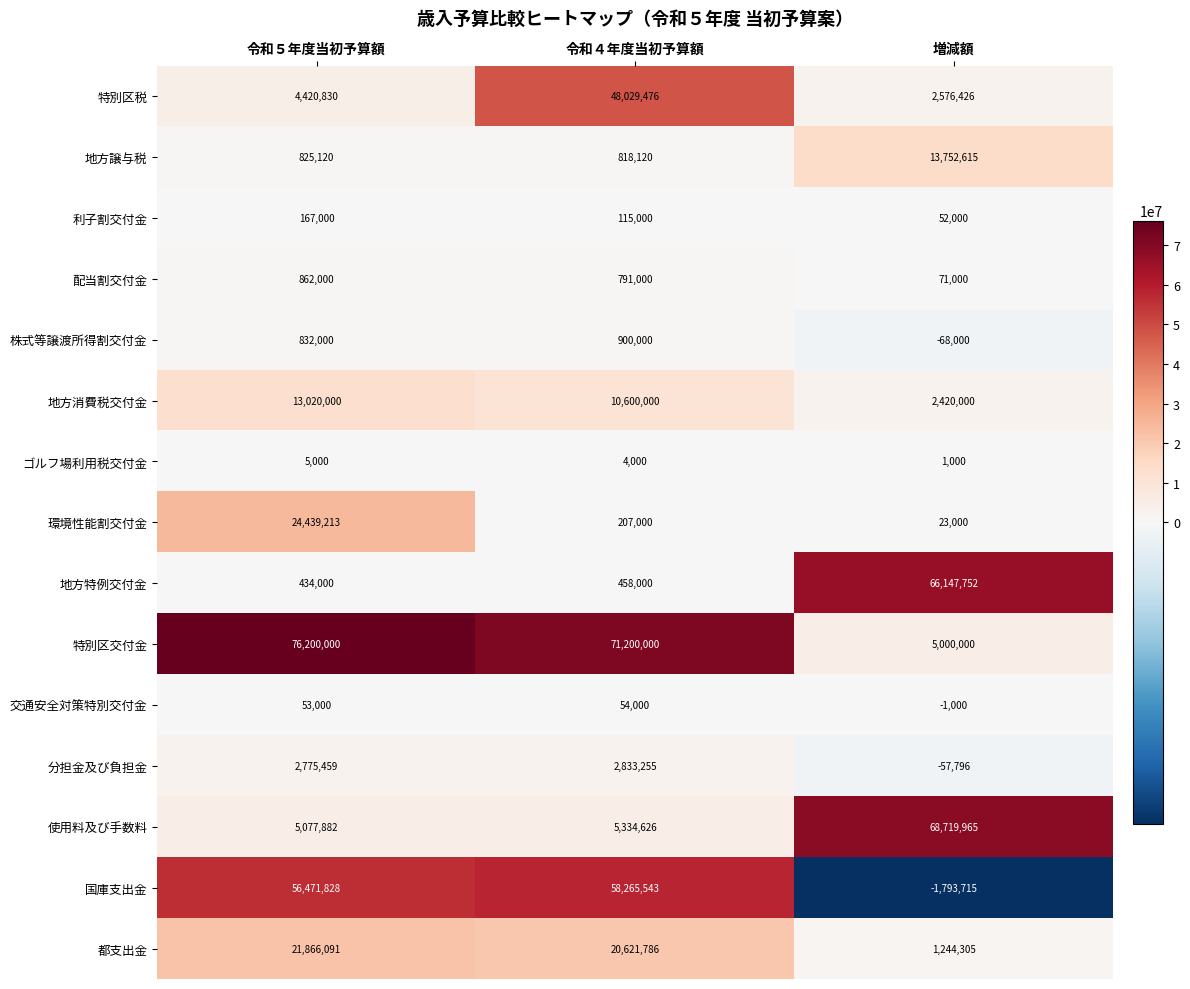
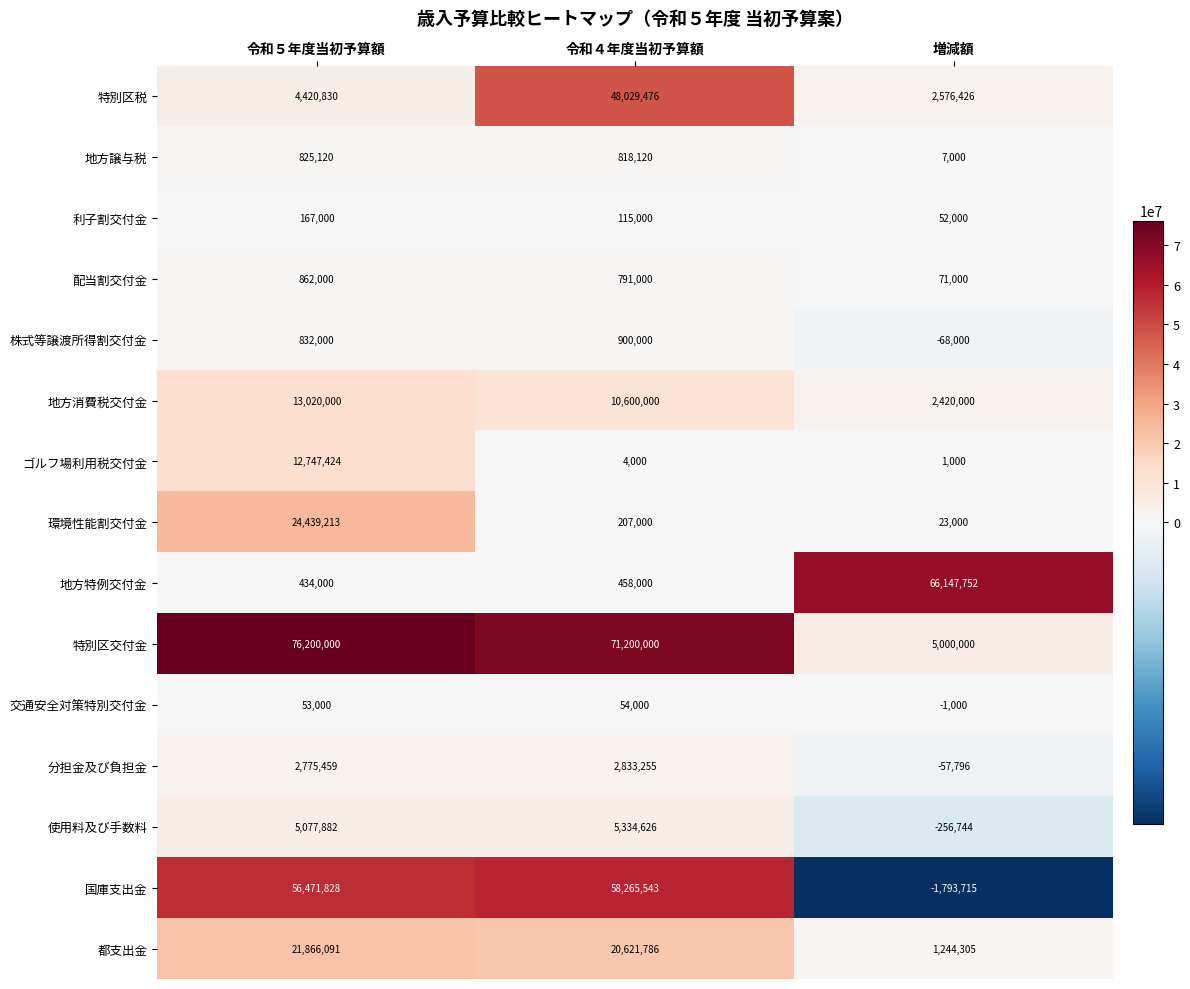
  {
    "特別区税": {
      "令和５年度当初予算額": "4,420,830",
      "令和４年度当初予算額": "48,029,476",
      "増減額": "2,576,426"
    },
    "地方譲与税": {
      "令和５年度当初予算額": "825,120",
      "令和４年度当初予算額": "818,120",
-     "増減額": "13,752,615"
+     "増減額": "7,000"
    },
    "利子割交付金": {
      "令和５年度当初予算額": "167,000",
      "令和４年度当初予算額": "115,000",
      "増減額": "52,000"
    },
    "配当割交付金": {
      "令和５年度当初予算額": "862,000",
      "令和４年度当初予算額": "791,000",
      "増減額": "71,000"
    },
    "株式等譲渡所得割交付金": {
      "令和５年度当初予算額": "832,000",
      "令和４年度当初予算額": "900,000",
      "増減額": "-68,000"
    },
    "地方消費税交付金": {
      "令和５年度当初予算額": "13,020,000",
      "令和４年度当初予算額": "10,600,000",
      "増減額": "2,420,000"
    },
    "ゴルフ場利用税交付金": {
-     "令和５年度当初予算額": "5,000",
+     "令和５年度当初予算額": "12,747,424",
      "令和４年度当初予算額": "4,000",
      "増減額": "1,000"
    },
    "環境性能割交付金": {
      "令和５年度当初予算額": "24,439,213",
      "令和４年度当初予算額": "207,000",
      "増減額": "23,000"
    },
    "地方特例交付金": {
      "令和５年度当初予算額": "434,000",
      "令和４年度当初予算額": "458,000",
      "増減額": "66,147,752"
    },
    "特別区交付金": {
      "令和５年度当初予算額": "76,200,000",
      "令和４年度当初予算額": "71,200,000",
      "増減額": "5,000,000"
    },
    "交通安全対策特別交付金": {
      "令和５年度当初予算額": "53,000",
      "令和４年度当初予算額": "54,000",
      "増減額": "-1,000"
    },
    "分担金及び負担金": {
      "令和５年度当初予算額": "2,775,459",
      "令和４年度当初予算額": "2,833,255",
      "増減額": "-57,796"
    },
    "使用料及び手数料": {
      "令和５年度当初予算額": "5,077,882",
      "令和４年度当初予算額": "5,334,626",
-     "増減額": "68,719,965"
+     "増減額": "-256,744"
    },
    "国庫支出金": {
      "令和５年度当初予算額": "56,471,828",
      "令和４年度当初予算額": "58,265,543",
      "増減額": "-1,793,715"
    },
    "都支出金": {
      "令和５年度当初予算額": "21,866,091",
      "令和４年度当初予算額": "20,621,786",
      "増減額": "1,244,305"
    }
  }
